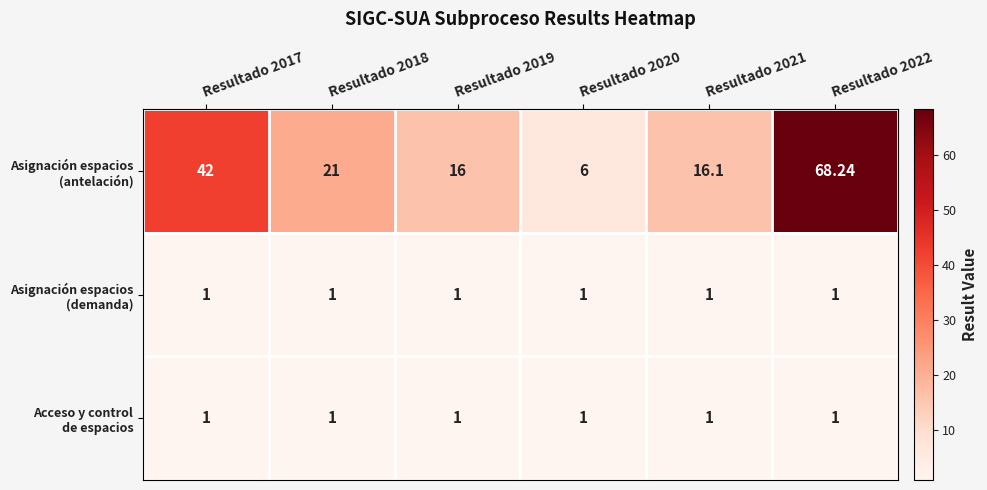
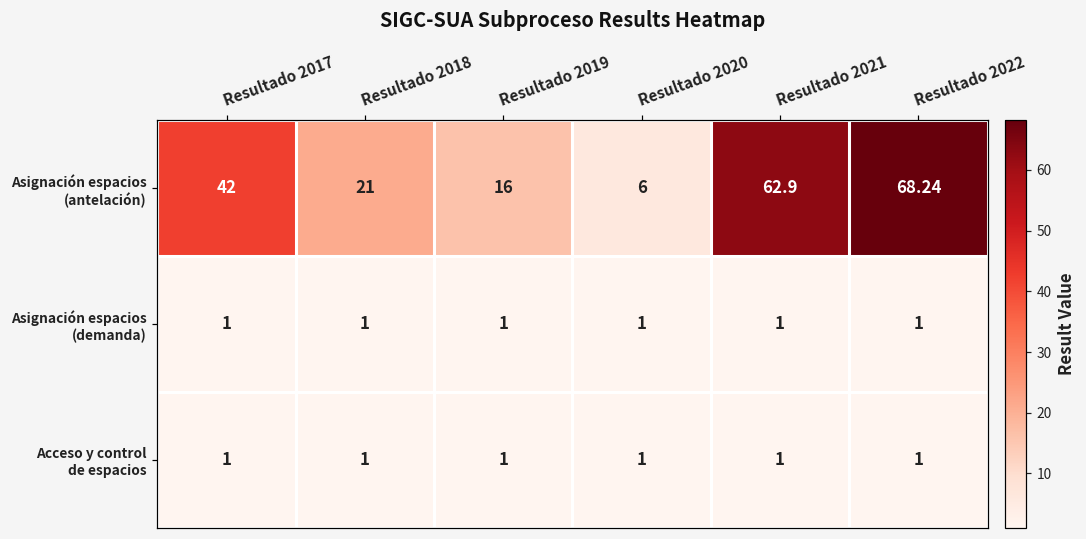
  {
    "Asignación espacios (antelación)": {
-     "Resultado 2021": 16.1
+     "Resultado 2021": 62.9
    }
  }
